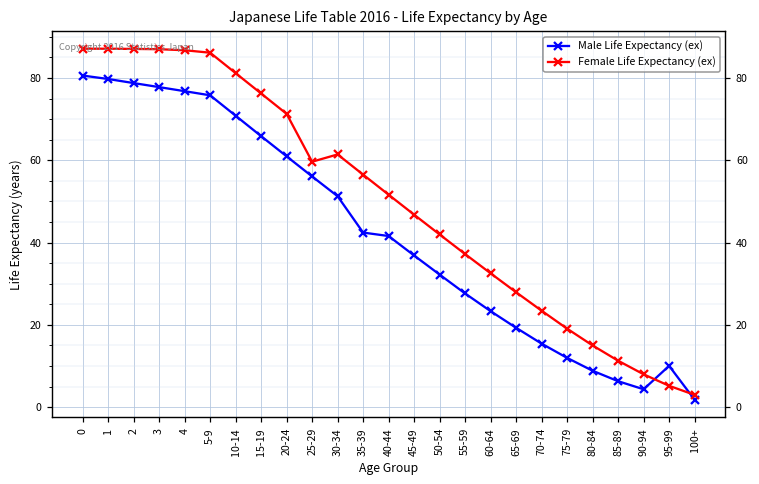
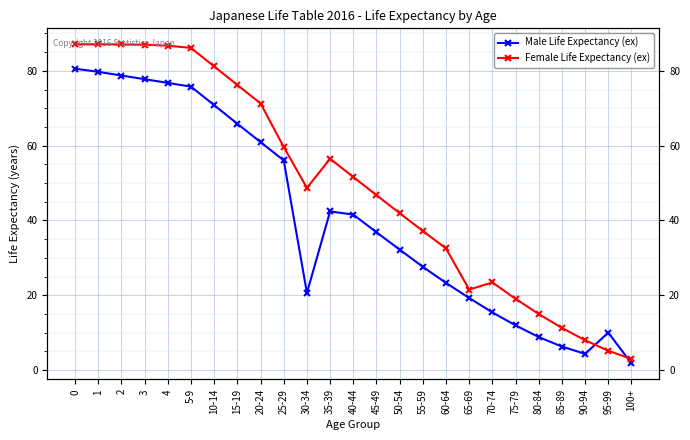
  {
    "Male Life Expectancy (ex)": {
      "0": 81,
      "1": 80,
      "2": 79,
      "3": 78,
      "4": 77,
      "5-9": 76,
      "10-14": 71,
      "15-19": 66,
      "20-24": 61,
      "25-29": 56,
-     "30-34": 51,
+     "30-34": 21,
      "35-39": 42,
      "40-44": 42,
      "45-49": 37,
      "50-54": 32,
      "55-59": 28,
      "60-64": 23,
      "65-69": 19,
      "70-74": 15,
      "75-79": 12,
      "80-84": 9,
      "85-89": 6,
      "90-94": 4,
      "95-99": 10,
      "100+": 2
    },
    "Female Life Expectancy (ex)": {
      "5-9": 86,
      "10-14": 81,
      "15-19": 76,
      "20-24": 71,
      "25-29": 60,
-     "30-34": 61,
+     "30-34": 49,
      "35-39": 57,
      "40-44": 52,
      "45-49": 47,
      "50-54": 42,
      "55-59": 37,
      "60-64": 33,
-     "65-69": 28,
+     "65-69": 22,
      "70-74": 23,
      "75-79": 19,
      "80-84": 15,
      "85-89": 11,
      "90-94": 8,
      "95-99": 5,
      "100+": 3
    }
  }
